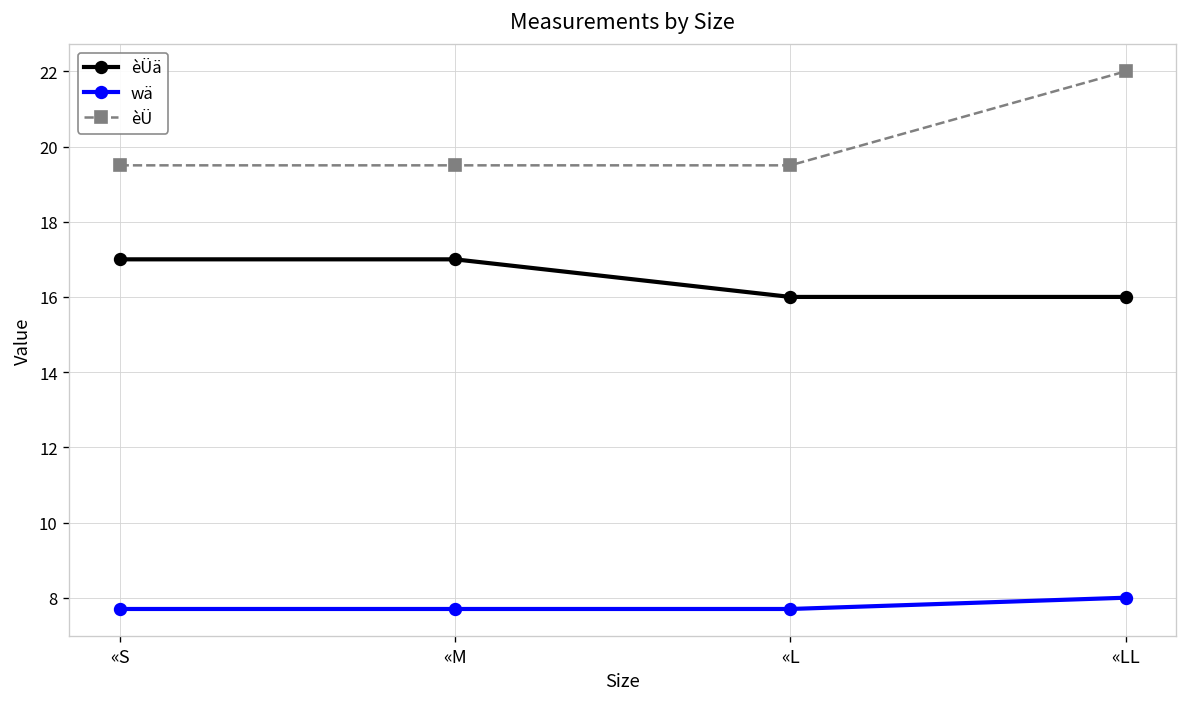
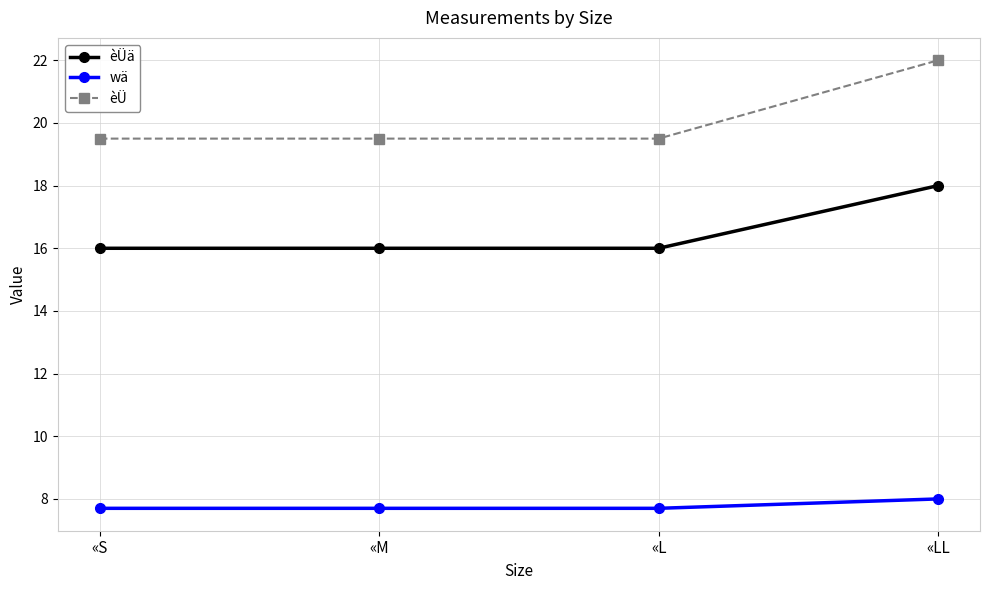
  {
    "èÜä": {
-     "«S": 17,
-     "«M": 17,
+     "«S": 16,
+     "«M": 16,
      "«L": 16,
-     "«LL": 16
+     "«LL": 18
    },
    "wä": {
      "«S": 7.7,
      "«M": 7.7,
      "«L": 7.7,
      "«LL": 8
    },
    "èÜ": {
      "«S": 19.5,
      "«M": 19.5,
      "«L": 19.5,
      "«LL": 22
    }
  }
